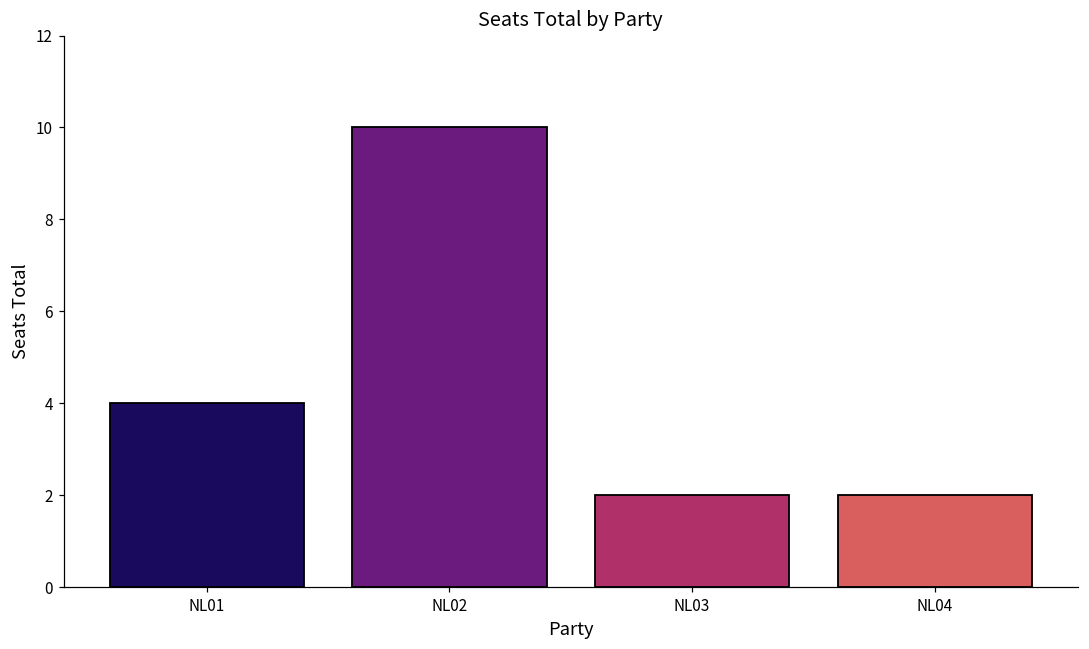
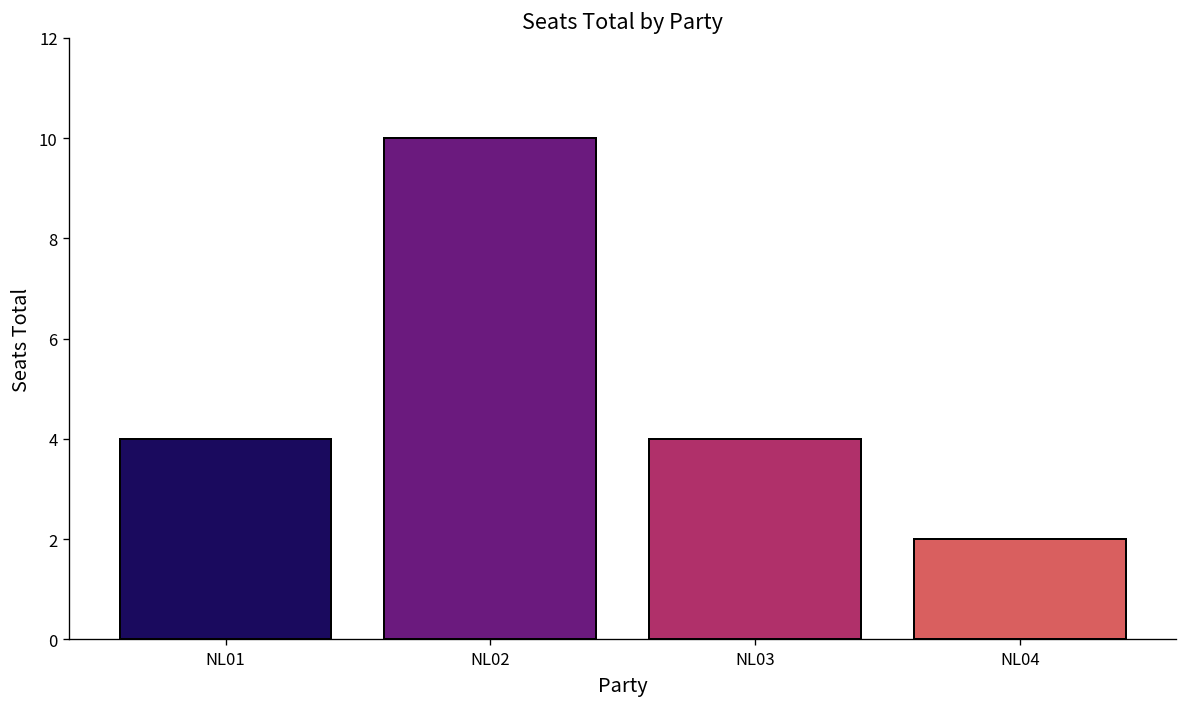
  {
    "NL01": 4,
    "NL02": 10,
-   "NL03": 2,
+   "NL03": 4,
    "NL04": 2
  }
